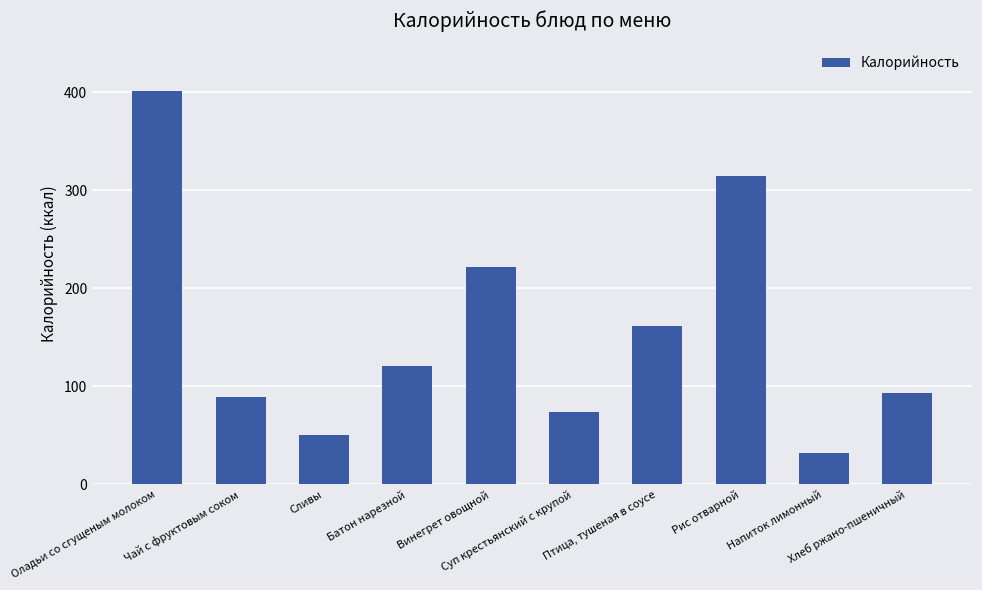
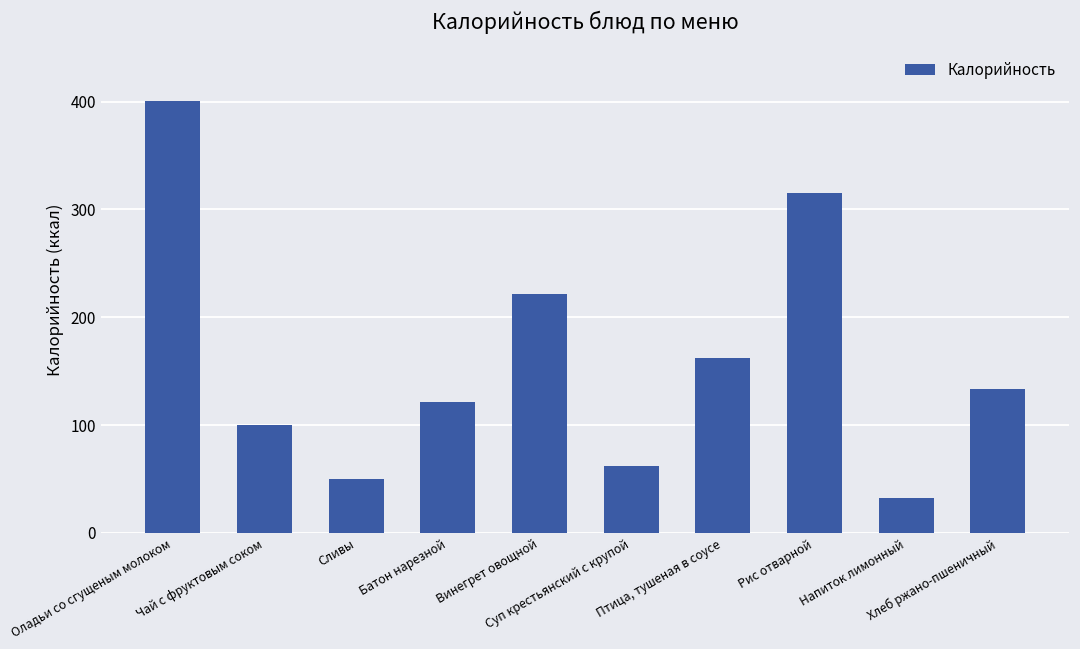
  {
    "Оладьи со сгущеным молоком": 400,
-   "Чай с фруктовым соком": 90,
+   "Чай с фруктовым соком": 100,
    "Сливы": 50,
    "Батон нарезной": 120,
    "Винегрет овощной": 220,
-   "Суп крестьянский с крупой": 70,
+   "Суп крестьянский с крупой": 60,
    "Птица, тушеная в соусе": 160,
    "Рис отварной": 320,
    "Напиток лимонный": 30,
-   "Хлеб ржано-пшеничный": 90
+   "Хлеб ржано-пшеничный": 130
  }
